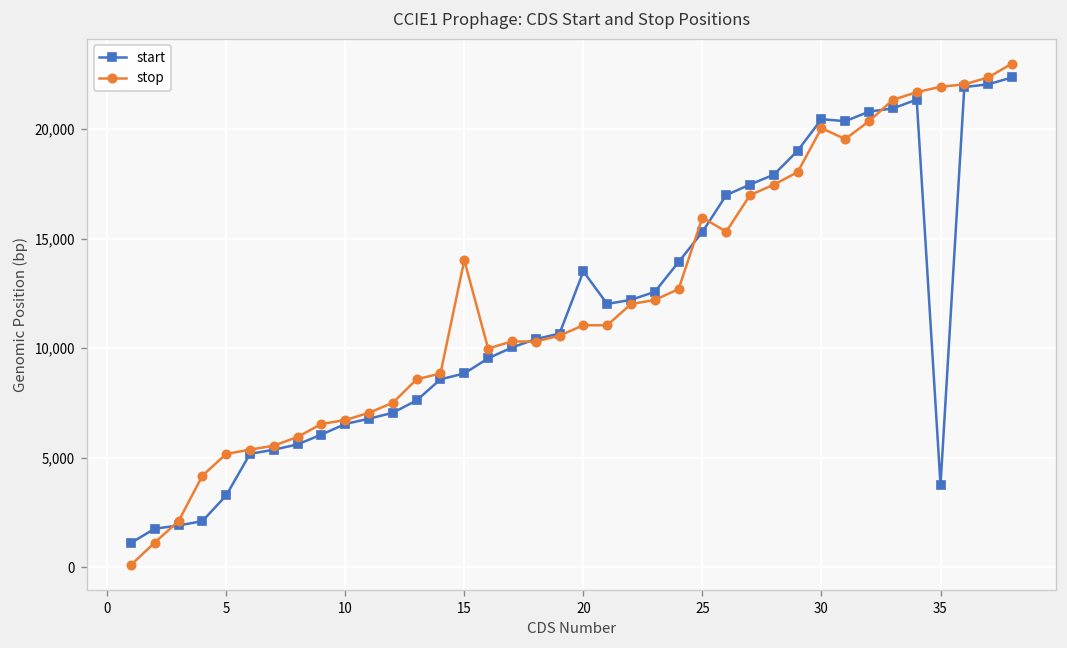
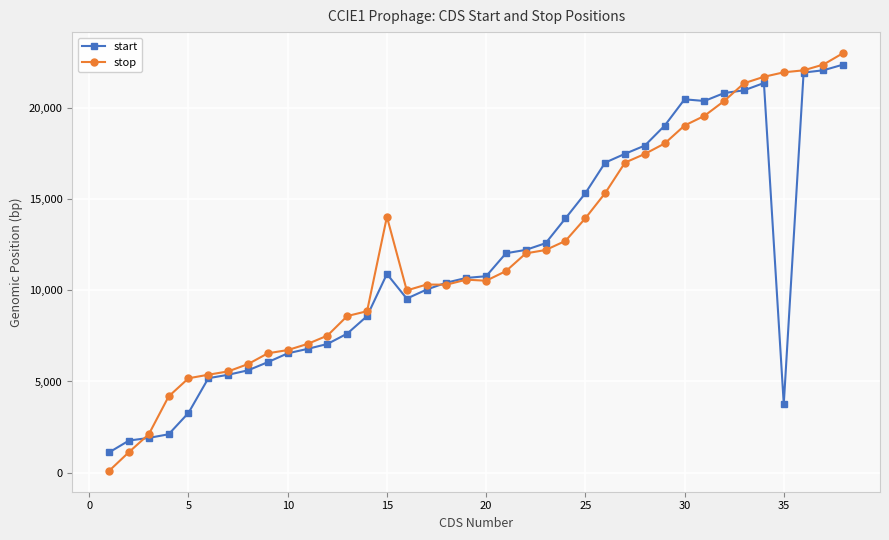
  {
    "start": {
      "5": "3,300",
      "10": "6,500",
-     "15": "8,800",
-     "20": "13,500",
+     "15": "10,900",
+     "20": "10,800",
      "25": "15,300",
      "30": "20,500",
      "35": "3,800"
    },
    "stop": {
      "5": "5,200",
      "10": "6,700",
      "15": "14,000",
-     "20": "11,000",
-     "25": "16,000",
-     "30": "20,000",
+     "20": "10,500",
+     "25": "13,900",
+     "30": "19,000",
      "35": "21,900"
    }
  }
